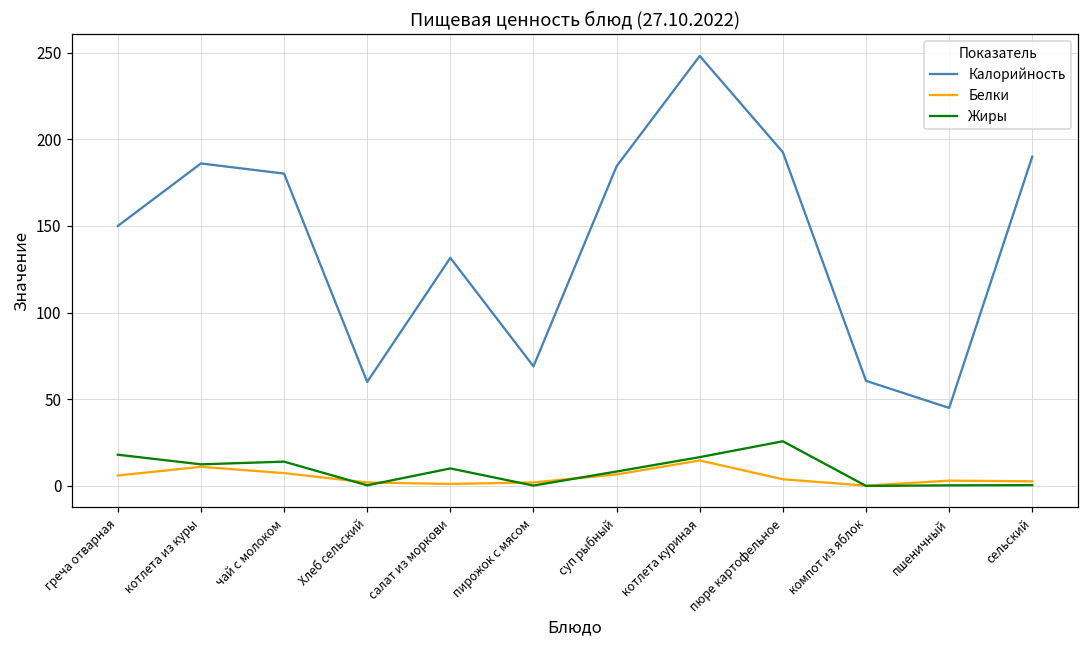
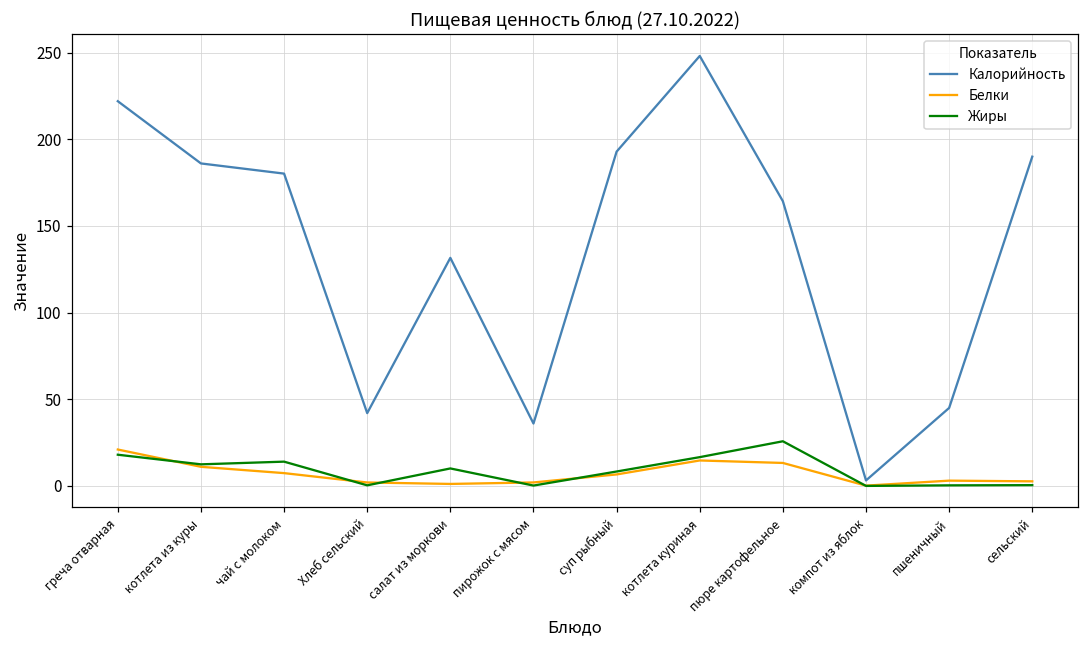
  {
    "Калорийность": {
-     "греча отварная": 150,
+     "греча отварная": 222,
      "котлета из куры": 186,
      "чай с молоком": 180,
-     "Хлеб сельский": 60,
+     "Хлеб сельский": 42,
      "салат из моркови": 132,
-     "пирожок с мясом": 69,
-     "суп рыбный": 184,
+     "пирожок с мясом": 36,
+     "суп рыбный": 193,
      "котлета куриная": 248,
-     "пюре картофельное": 193,
-     "компот из яблок": 61,
+     "пюре картофельное": 164,
+     "компот из яблок": 3,
      "пшеничный": 45,
      "сельский": 190
    },
    "Белки": {
-     "греча отварная": 6,
+     "греча отварная": 21,
      "чай с молоком": 7,
      "Хлеб сельский": 2,
      "салат из моркови": 1,
      "пирожок с мясом": 2,
      "суп рыбный": 7,
      "котлета куриная": 15,
-     "пюре картофельное": 4,
+     "пюре картофельное": 13,
      "пшеничный": 3,
      "сельский": 3
    },
    "Жиры": {
      "греча отварная": 18,
      "чай с молоком": 14,
      "Хлеб сельский": 0,
      "салат из моркови": 10,
      "пирожок с мясом": 0,
      "суп рыбный": 8,
      "котлета куриная": 17,
      "пюре картофельное": 26,
      "пшеничный": 0,
      "сельский": 0
    }
  }
